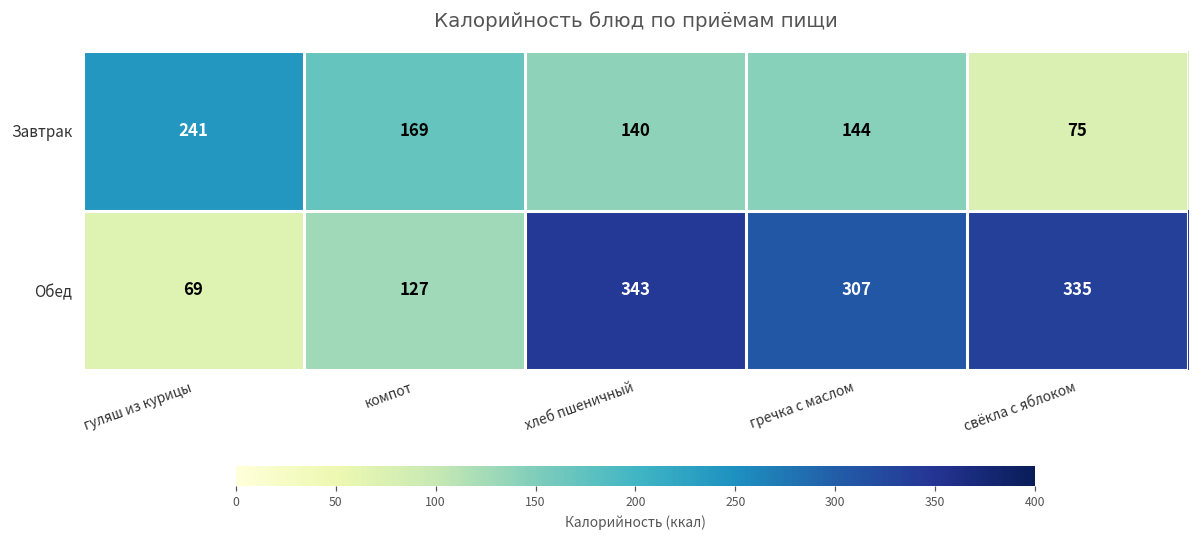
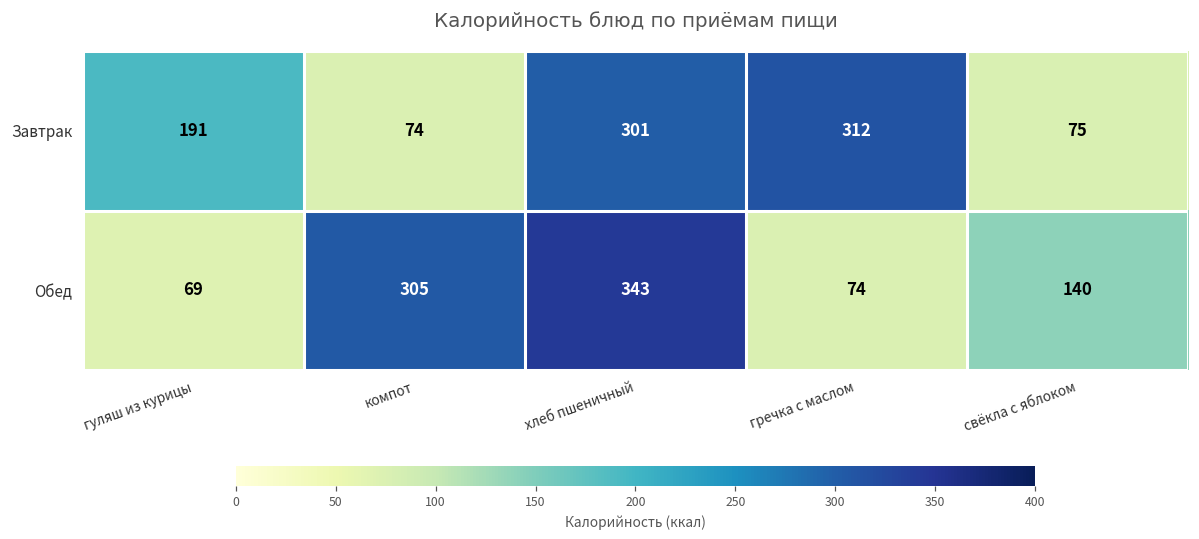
  {
    "Завтрак": {
-     "гуляш из курицы": 241,
-     "компот": 169,
-     "хлеб пшеничный": 140,
-     "гречка с маслом": 144,
+     "гуляш из курицы": 191,
+     "компот": 74,
+     "хлеб пшеничный": 301,
+     "гречка с маслом": 312,
      "свёкла с яблоком": 75
    },
    "Обед": {
      "гуляш из курицы": 69,
-     "компот": 127,
+     "компот": 305,
      "хлеб пшеничный": 343,
-     "гречка с маслом": 307,
-     "свёкла с яблоком": 335
+     "гречка с маслом": 74,
+     "свёкла с яблоком": 140
    }
  }
